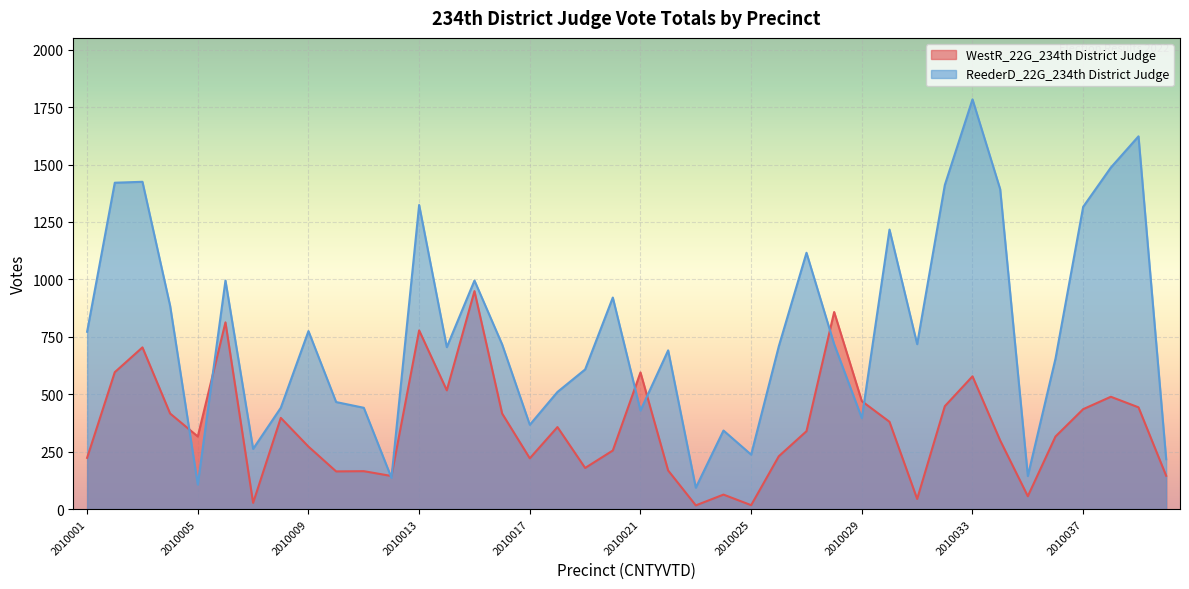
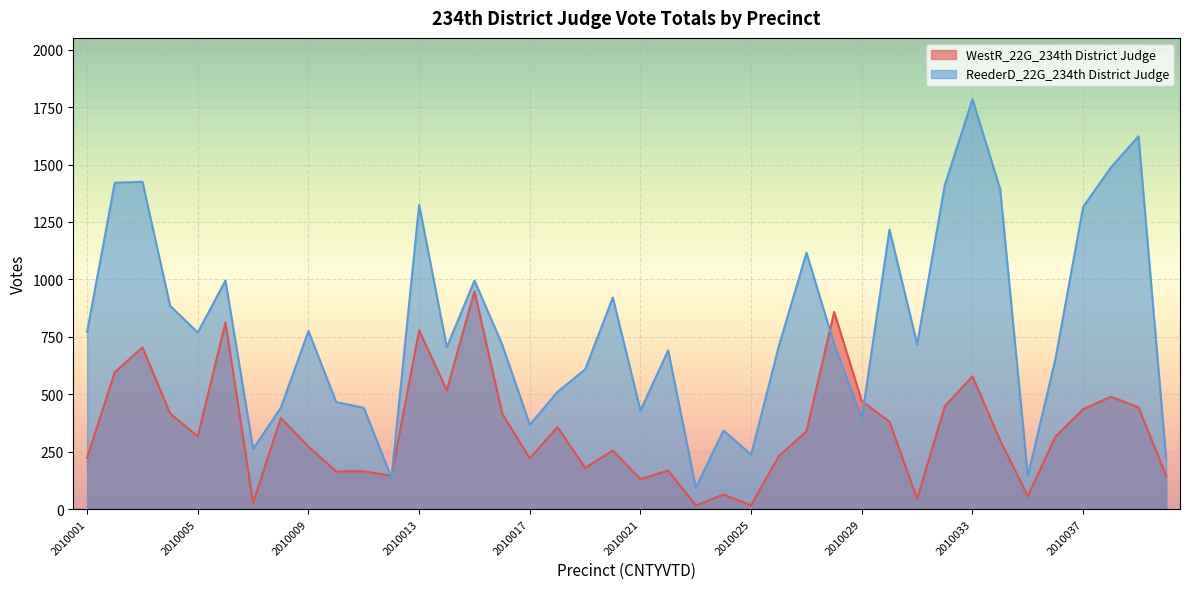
  {
    "WestR_22G_234th District Judge": {
      "2010001": 220,
      "2010005": 320,
      "2010009": 270,
      "2010013": 780,
      "2010017": 220,
-     "2010021": 600,
+     "2010021": 130,
      "2010025": 20,
      "2010029": 470,
      "2010033": 580,
      "2010037": 440
    },
    "ReederD_22G_234th District Judge": {
      "2010001": 770,
-     "2010005": 110,
+     "2010005": 770,
      "2010009": 780,
      "2010013": 1320,
      "2010017": 370,
      "2010021": 430,
      "2010025": 240,
      "2010029": 400,
      "2010033": 1780,
      "2010037": 1320
    }
  }
